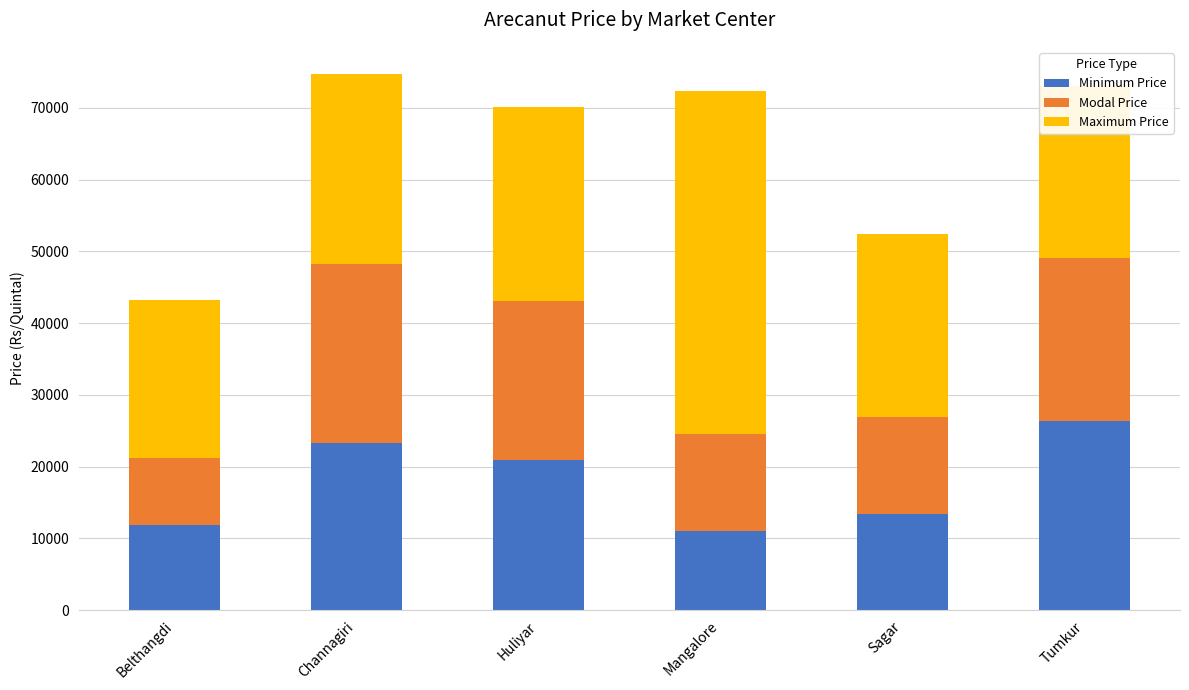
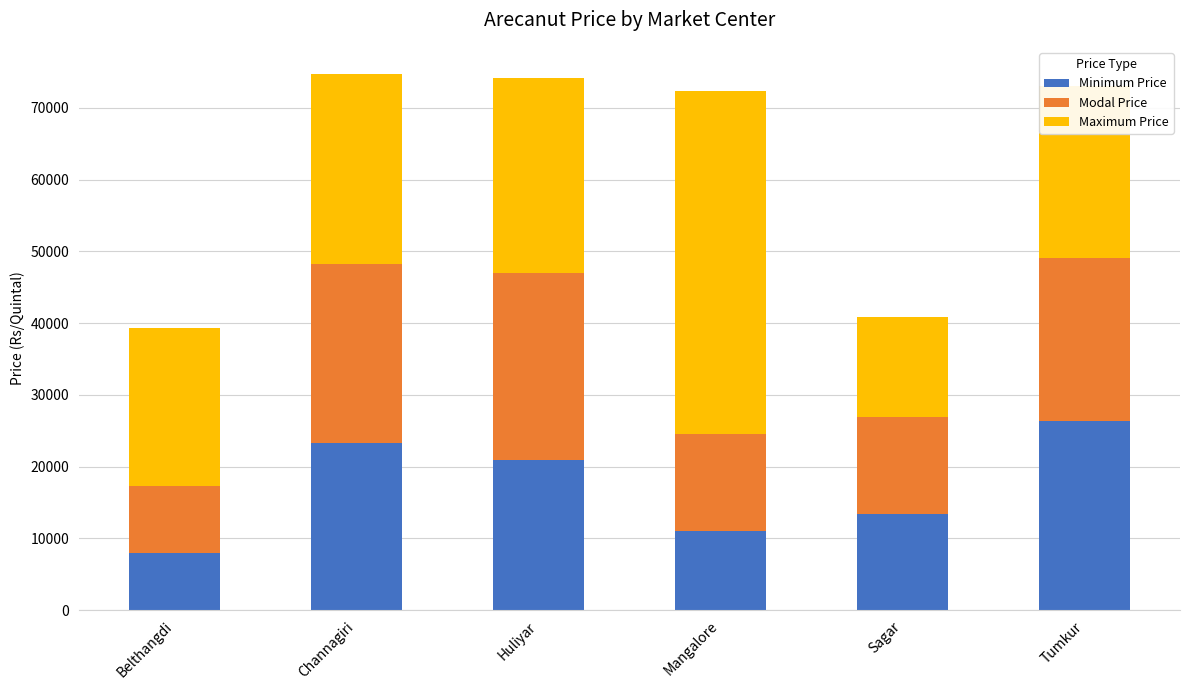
  {
    "Minimum Price": {
-     "Belthangdi": 12000,
+     "Belthangdi": 8000,
      "Channagiri": 23000,
      "Huliyar": 21000,
      "Mangalore": 11000,
      "Sagar": 13000,
      "Tumkur": 26000
    },
    "Modal Price": {
      "Belthangdi": 9000,
      "Channagiri": 25000,
-     "Huliyar": 22000,
+     "Huliyar": 26000,
      "Mangalore": 14000,
      "Sagar": 14000,
      "Tumkur": 23000
    },
    "Maximum Price": {
      "Belthangdi": 22000,
      "Channagiri": 27000,
      "Huliyar": 27000,
      "Mangalore": 48000,
-     "Sagar": 26000
+     "Sagar": 14000
    }
  }
